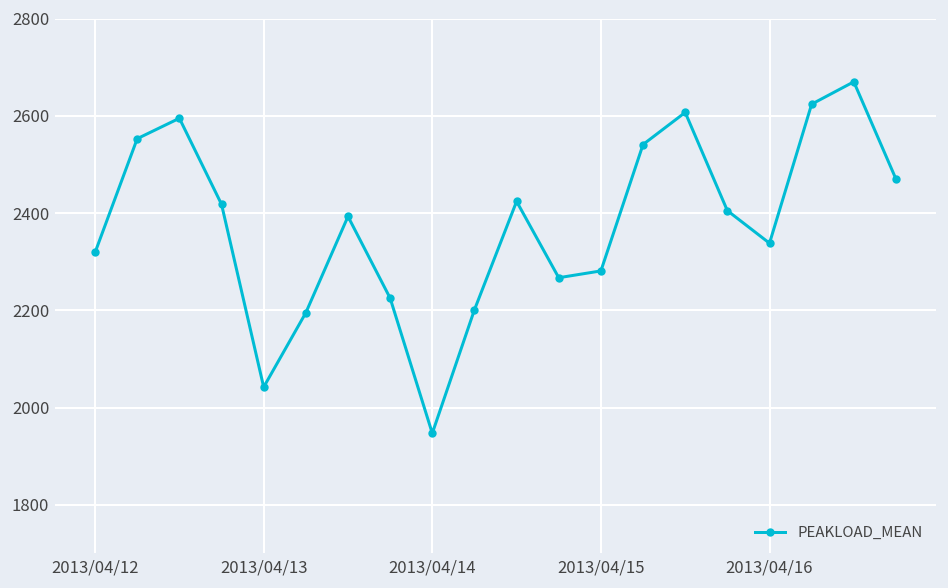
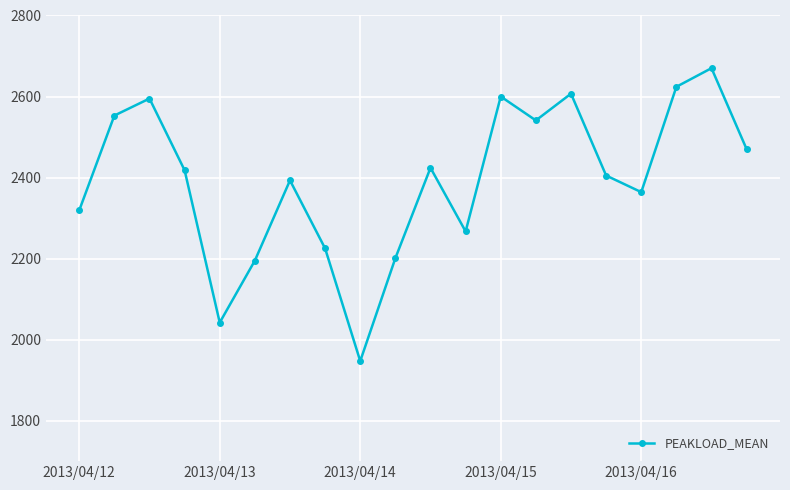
  {
    "2013/04/12": 2320,
    "2013/04/13": 2040,
    "2013/04/14": 1950,
-   "2013/04/15": 2280,
-   "2013/04/16": 2340
+   "2013/04/15": 2600,
+   "2013/04/16": 2360
  }
